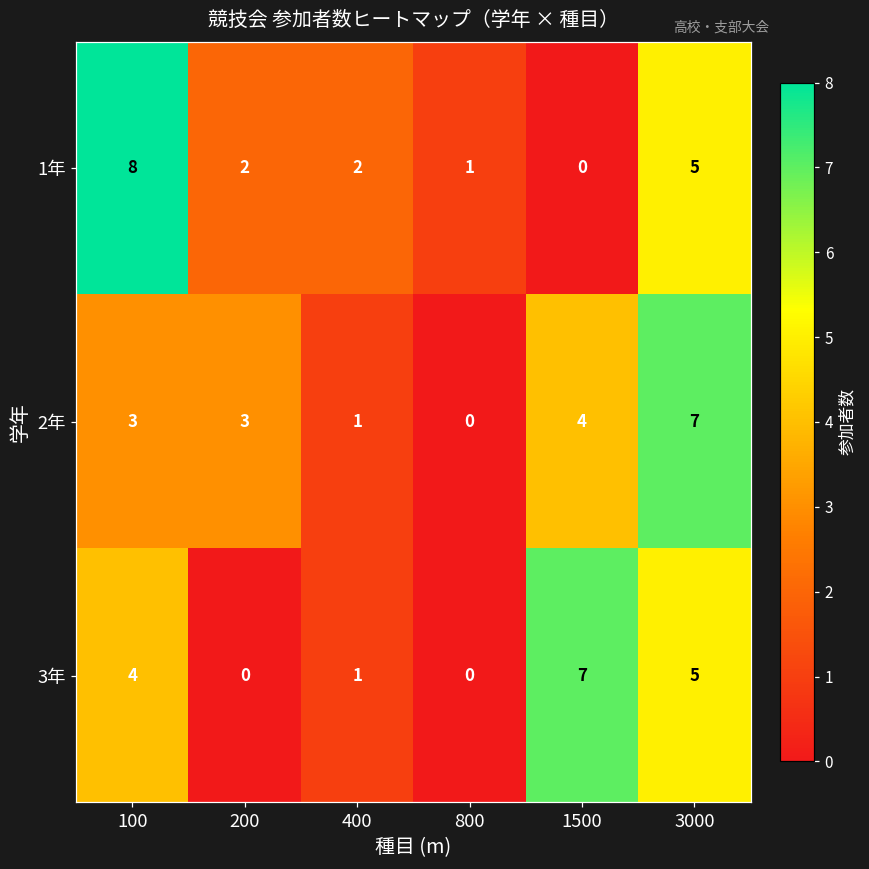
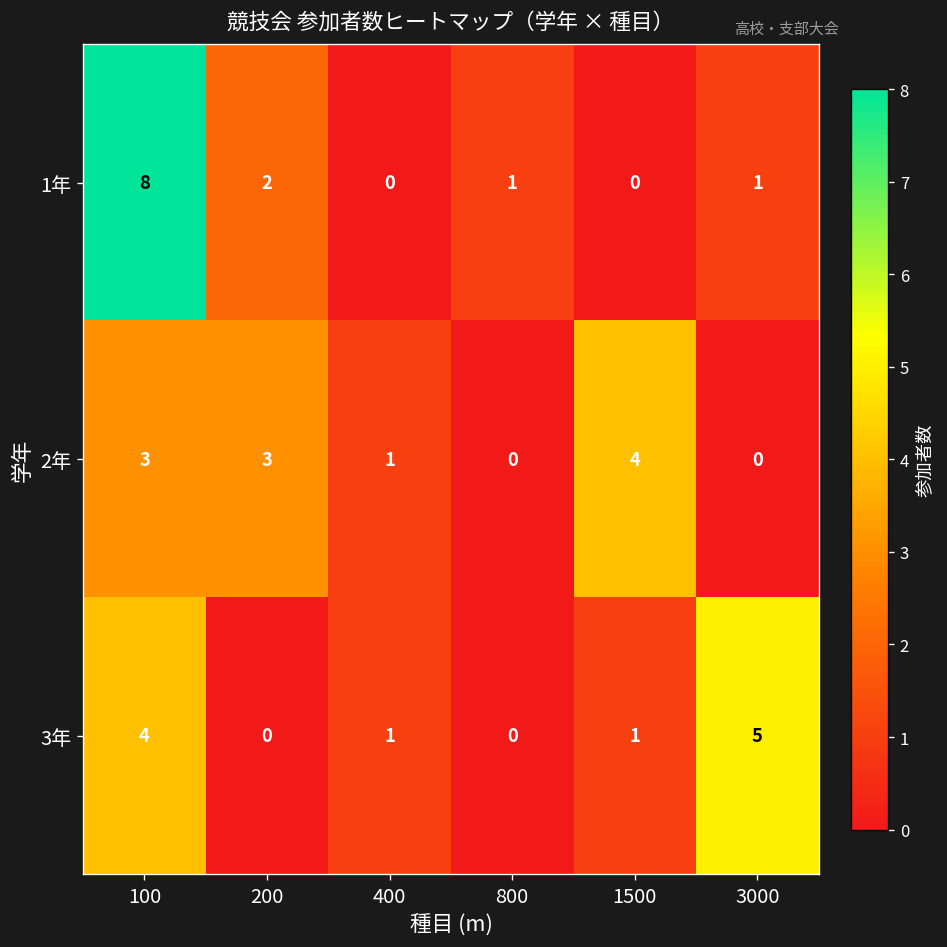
  {
    "1年": {
      "100": 8,
      "200": 2,
-     "400": 2,
+     "400": 0,
      "800": 1,
      "1500": 0,
-     "3000": 5
+     "3000": 1
    },
    "2年": {
      "100": 3,
      "200": 3,
      "400": 1,
      "800": 0,
      "1500": 4,
-     "3000": 7
+     "3000": 0
    },
    "3年": {
      "100": 4,
      "200": 0,
      "400": 1,
      "800": 0,
-     "1500": 7,
+     "1500": 1,
      "3000": 5
    }
  }
